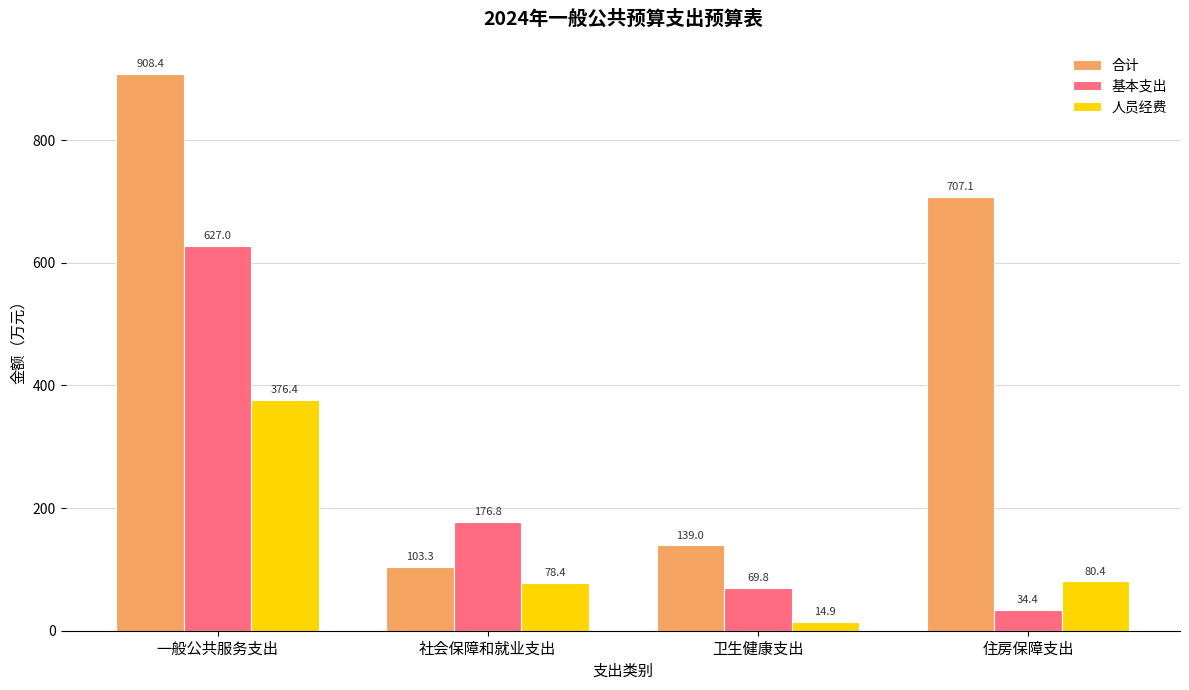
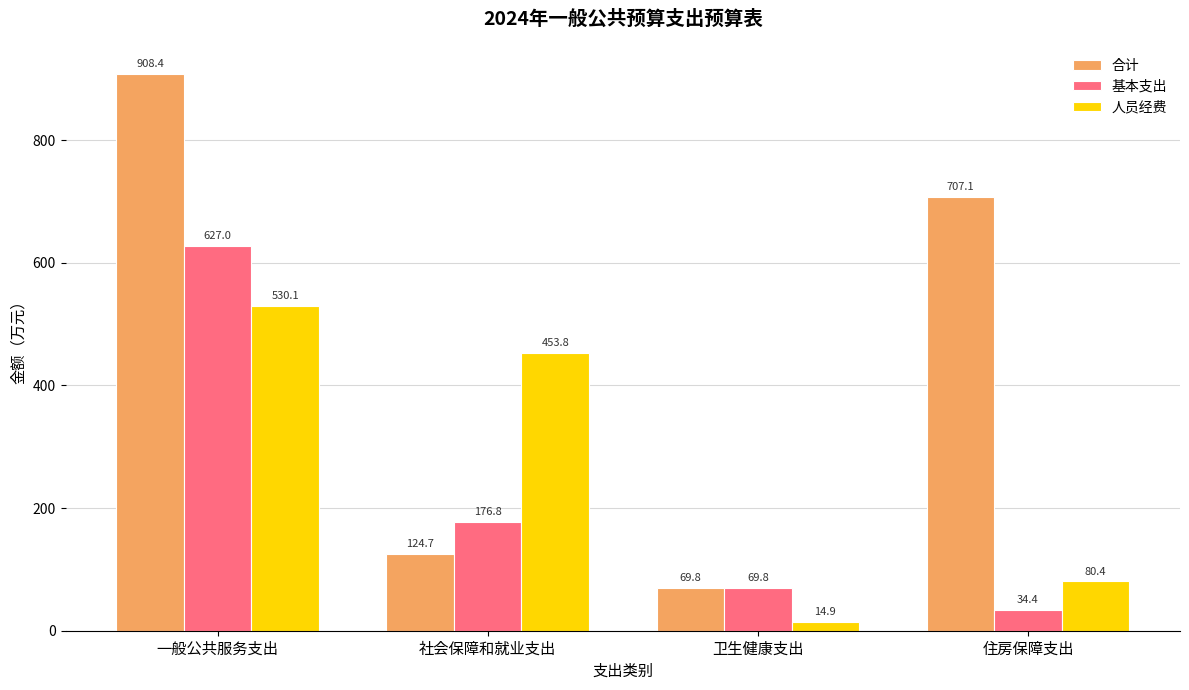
  {
    "合计": {
      "一般公共服务支出": 908.4,
-     "社会保障和就业支出": 103.3,
-     "卫生健康支出": 139.0,
+     "社会保障和就业支出": 124.7,
+     "卫生健康支出": 69.8,
      "住房保障支出": 707.1
    },
    "基本支出": {
      "一般公共服务支出": 627.0,
      "社会保障和就业支出": 176.8,
      "卫生健康支出": 69.8,
      "住房保障支出": 34.4
    },
    "人员经费": {
-     "一般公共服务支出": 376.4,
-     "社会保障和就业支出": 78.4,
+     "一般公共服务支出": 530.1,
+     "社会保障和就业支出": 453.8,
      "卫生健康支出": 14.9,
      "住房保障支出": 80.4
    }
  }
